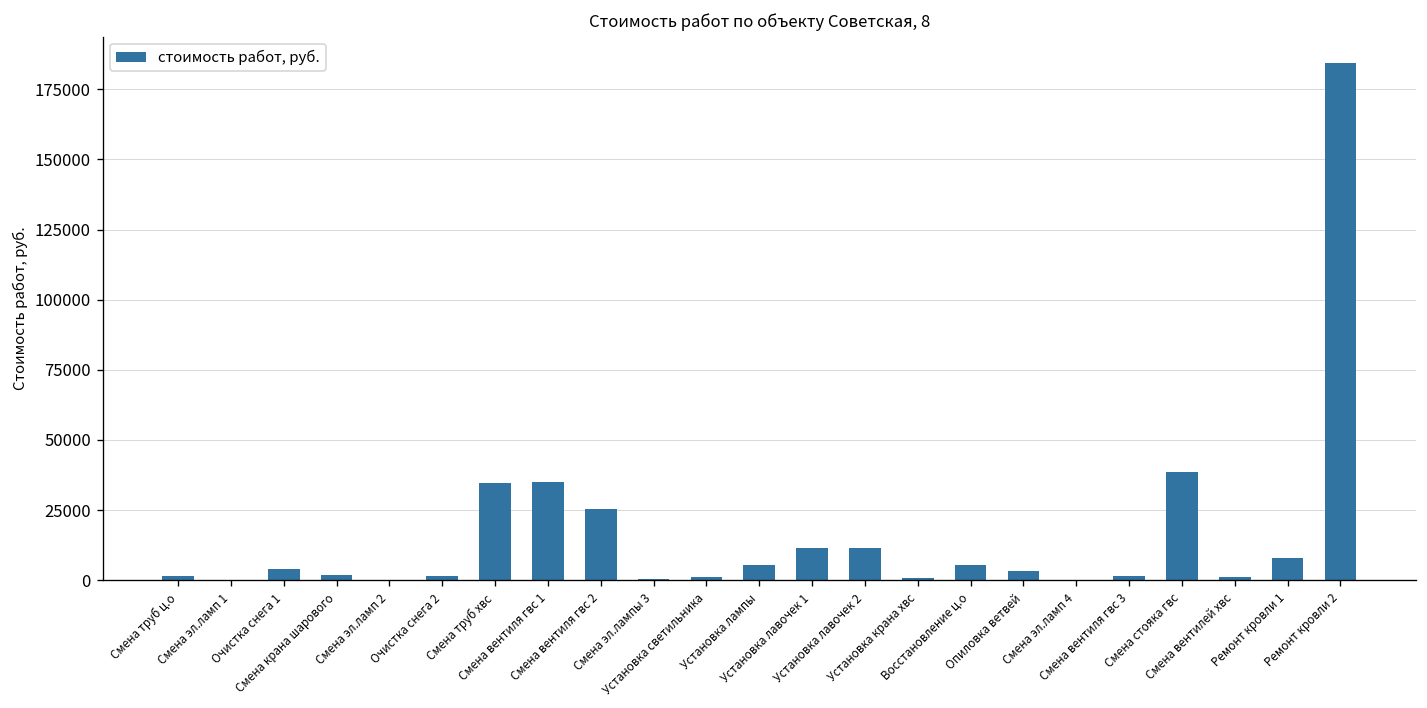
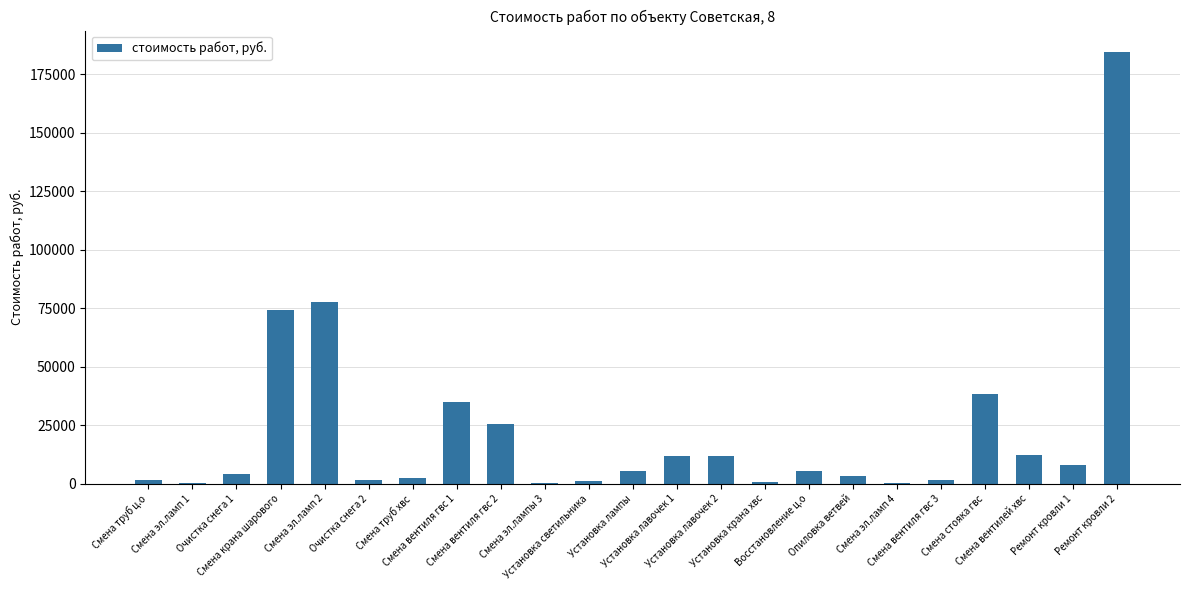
  {
    "Смена труб ц.о": 1000,
    "Очистка снега 1": 4000,
-   "Смена крана шарового": 2000,
-   "Смена эл.ламп 2": 0,
+   "Смена крана шарового": 74000,
+   "Смена эл.ламп 2": 78000,
    "Очистка снега 2": 2000,
-   "Смена труб хвс": 35000,
+   "Смена труб хвс": 3000,
    "Смена вентиля гвс 1": 35000,
    "Смена вентиля гвс 2": 25000,
    "Установка светильника": 1000,
    "Установка лампы": 6000,
    "Установка лавочек 1": 12000,
    "Установка лавочек 2": 12000,
    "Восстановление ц.о": 6000,
    "Опиловка ветвей": 3000,
    "Смена вентиля гвс 3": 2000,
    "Смена стояка гвс": 39000,
-   "Смена вентилей хвс": 1000,
+   "Смена вентилей хвс": 12000,
    "Ремонт кровли 1": 8000,
    "Ремонт кровли 2": 185000
  }
